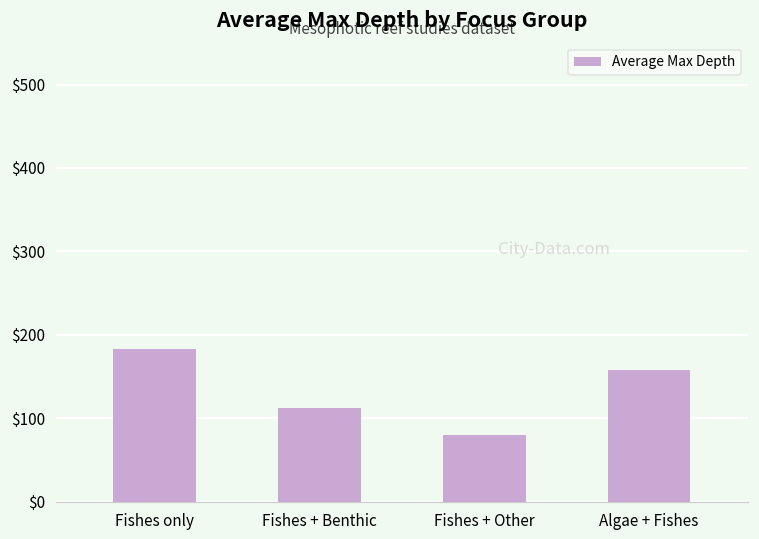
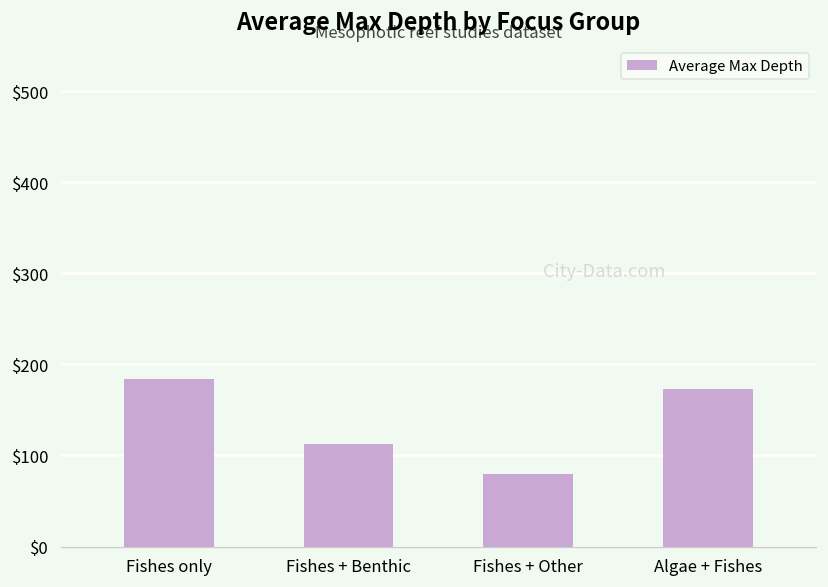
  {
    "Fishes only": "$180",
    "Fishes + Benthic": "$110",
    "Fishes + Other": "$80",
-   "Algae + Fishes": "$160"
+   "Algae + Fishes": "$170"
  }
